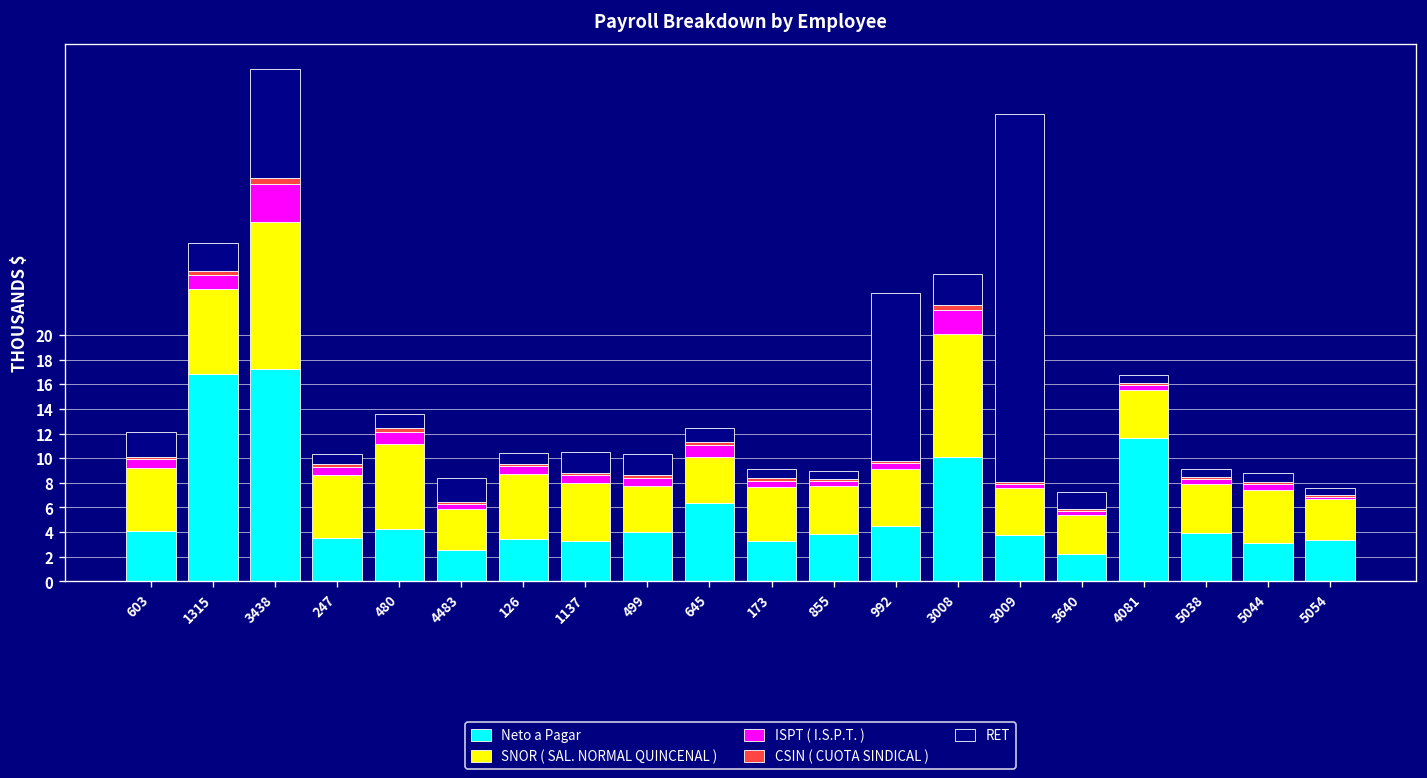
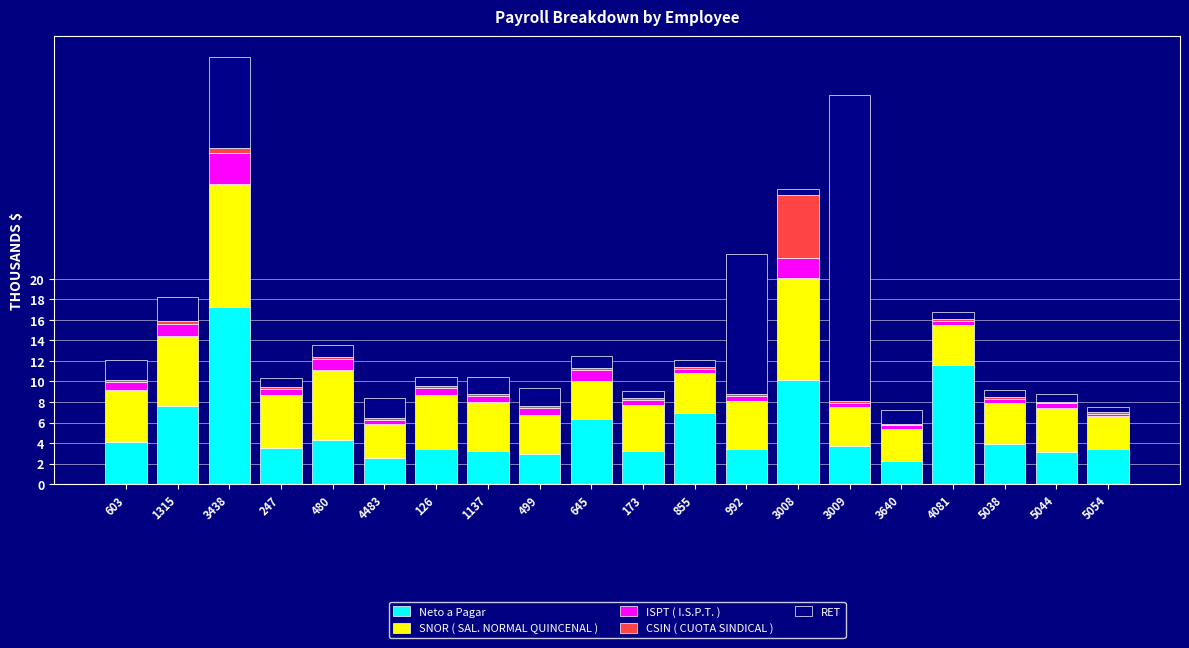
  {
    "Neto a Pagar": {
      "603": 4.1,
-     "1315": 16.8,
+     "1315": 7.6,
      "3438": 17.3,
      "247": 3.5,
      "480": 4.3,
      "4483": 2.5,
      "126": 3.5,
      "1137": 3.3,
-     "499": 4.0,
+     "499": 2.9,
      "645": 6.3,
      "173": 3.3,
-     "855": 3.8,
-     "992": 4.5,
+     "855": 6.9,
+     "992": 3.5,
      "3008": 10.1,
      "3009": 3.7,
      "3640": 2.2,
      "4081": 11.6,
      "5038": 3.9,
      "5044": 3.1,
      "5054": 3.4
    },
    "SNOR ( SAL. NORMAL QUINCENAL )": {
      "603": 5.1,
      "1315": 6.9,
      "3438": 11.9,
      "247": 5.1,
      "480": 6.8,
      "4483": 3.4,
      "126": 5.2,
      "1137": 4.7,
      "499": 3.8,
      "645": 3.7,
      "173": 4.4,
      "855": 3.9,
      "992": 4.6,
      "3008": 10.0,
      "3009": 3.8,
      "3640": 3.2,
      "4081": 3.9,
      "5038": 4.0,
      "5044": 4.3,
      "5054": 3.3
    },
    "ISPT ( I.S.P.T. )": {
      "603": 0.7,
      "1315": 1.2,
      "3438": 3.1,
      "247": 0.6,
      "480": 1.0,
      "4483": 0.4,
      "126": 0.7,
      "1137": 0.6,
      "499": 0.7,
      "645": 1.0,
      "173": 0.5,
      "855": 0.4,
      "992": 0.5,
      "3008": 1.9,
      "3009": 0.4,
      "3640": 0.3,
      "4081": 0.4,
      "5038": 0.4,
      "5044": 0.5
    },
    "CSIN ( CUOTA SINDICAL )": {
      "1315": 0.3,
      "3438": 0.5,
      "480": 0.3,
      "645": 0.3,
-     "3008": 0.4
+     "3008": 6.2
    },
    "RET": {
      "603": 2.0,
      "1315": 2.3,
      "3438": 8.8,
      "247": 0.9,
      "480": 1.2,
      "4483": 2.0,
      "126": 0.9,
      "1137": 1.7,
      "499": 1.8,
      "645": 1.1,
      "173": 0.8,
      "855": 0.7,
      "992": 13.6,
-     "3008": 2.5,
+     "3008": 0.5,
      "3009": 29.8,
      "3640": 1.4,
      "4081": 0.7,
      "5038": 0.7,
      "5044": 0.7,
      "5054": 0.6
    }
  }
